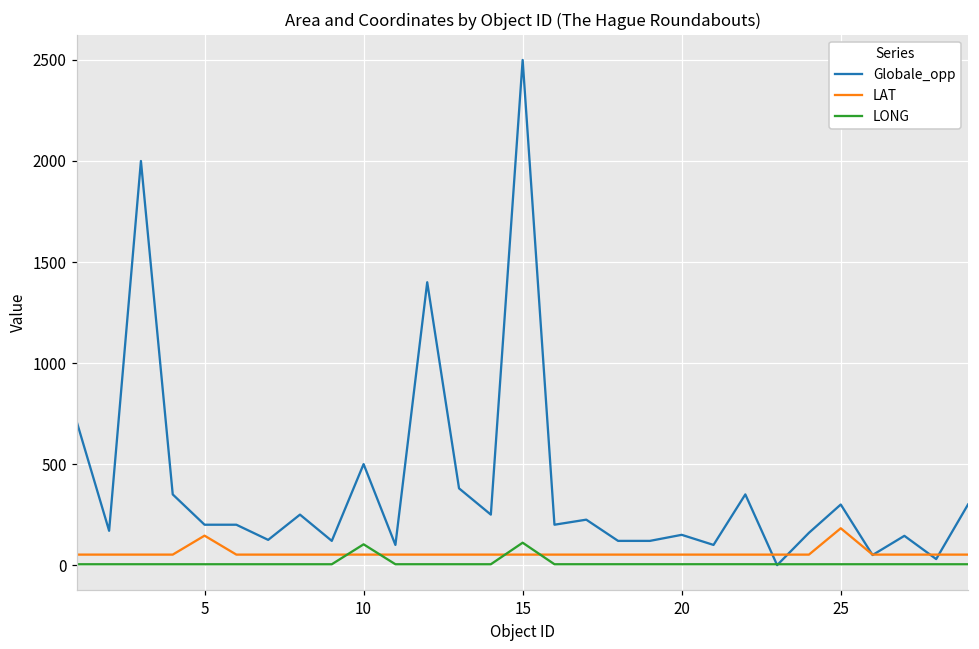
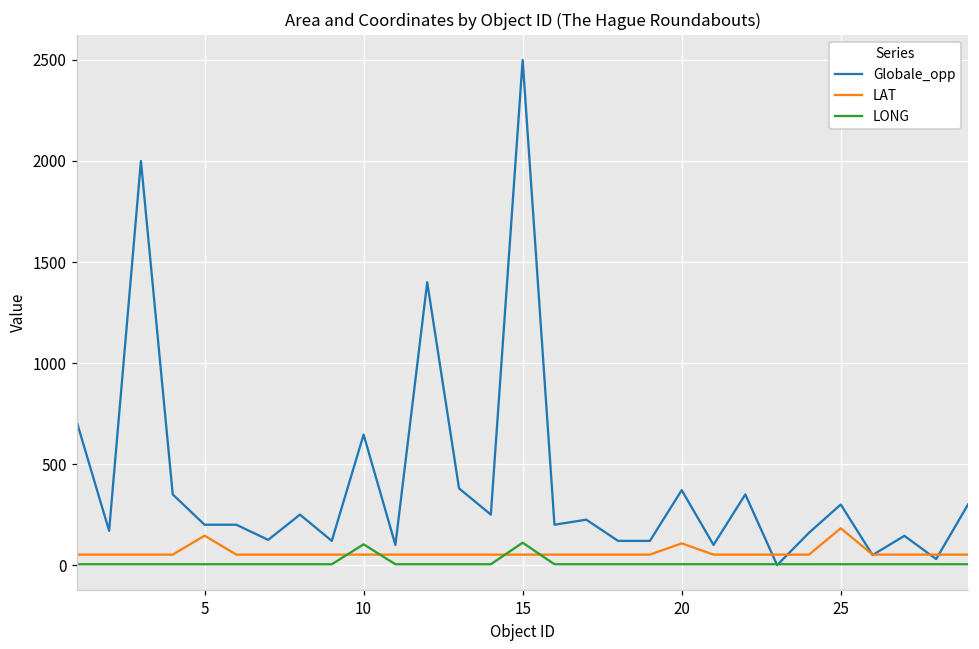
  {
    "Globale_opp": {
      "5": 200,
-     "10": 500,
+     "10": 650,
      "15": 2500,
-     "20": 150,
+     "20": 370,
      "25": 300
    },
    "LAT": {
      "5": 150,
      "10": 50,
      "15": 50,
-     "20": 50,
+     "20": 110,
      "25": 180
    },
    "LONG": {
      "5": 0,
      "10": 100,
      "15": 110,
      "20": 0,
      "25": 0
    }
  }
